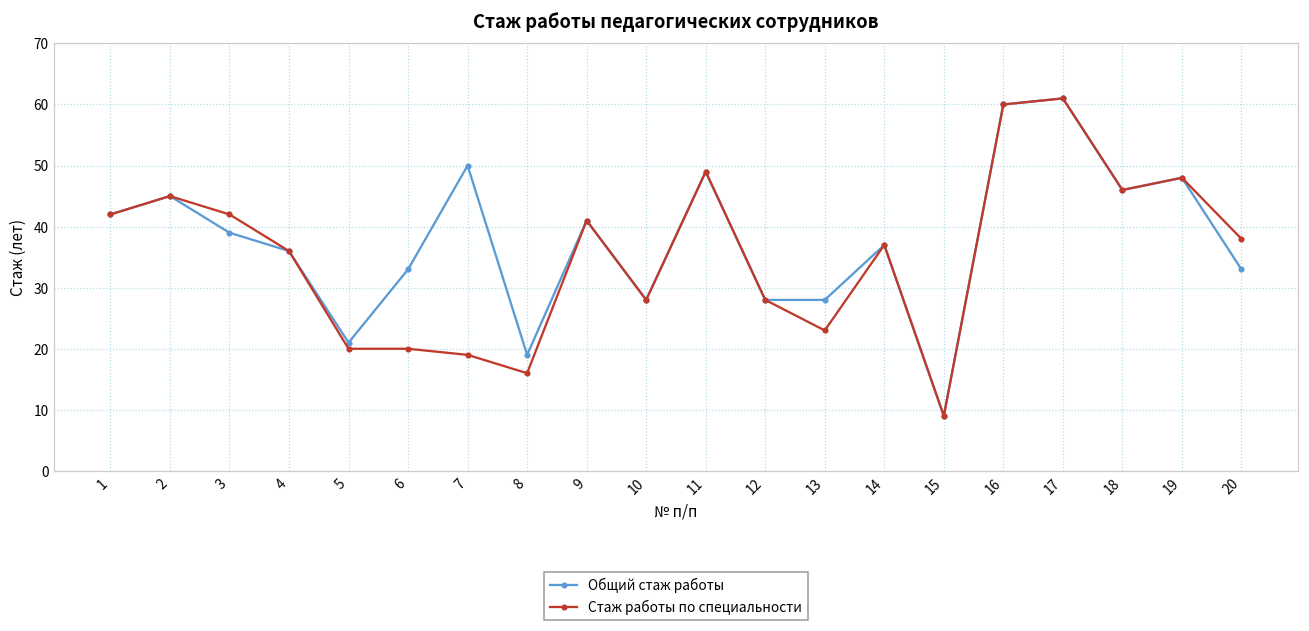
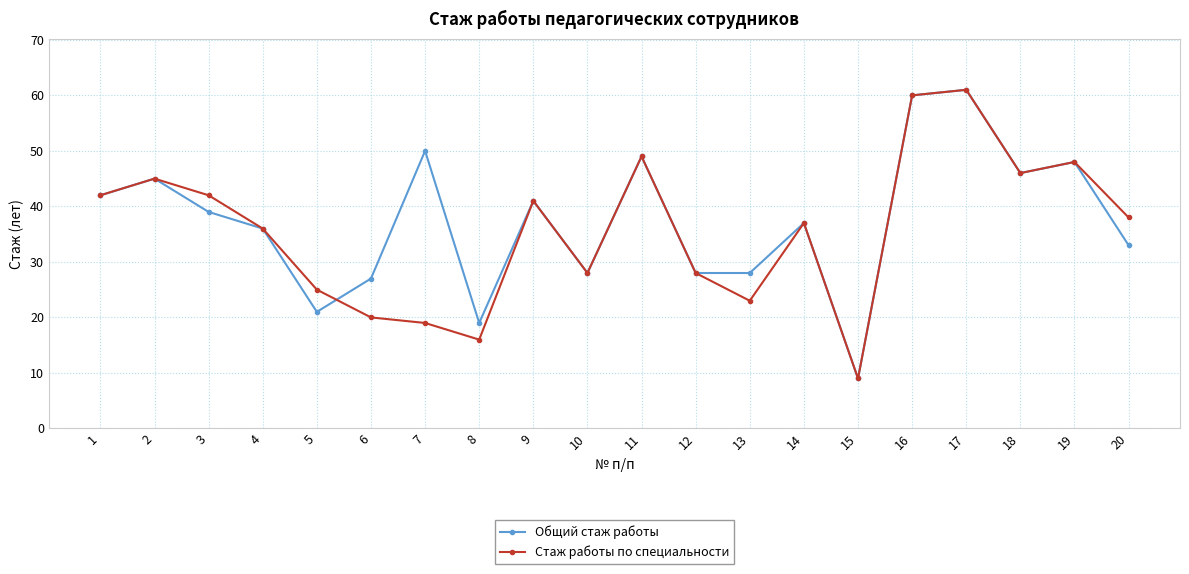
  {
    "Общий стаж работы": {
      "3": 39,
      "5": 21,
-     "6": 33,
+     "6": 27,
      "7": 50,
      "8": 19,
      "13": 28,
      "20": 33
    },
    "Стаж работы по специальности": {
      "3": 42,
-     "5": 20,
+     "5": 25,
      "6": 20,
      "7": 19,
      "8": 16,
      "13": 23,
      "20": 38
    }
  }
